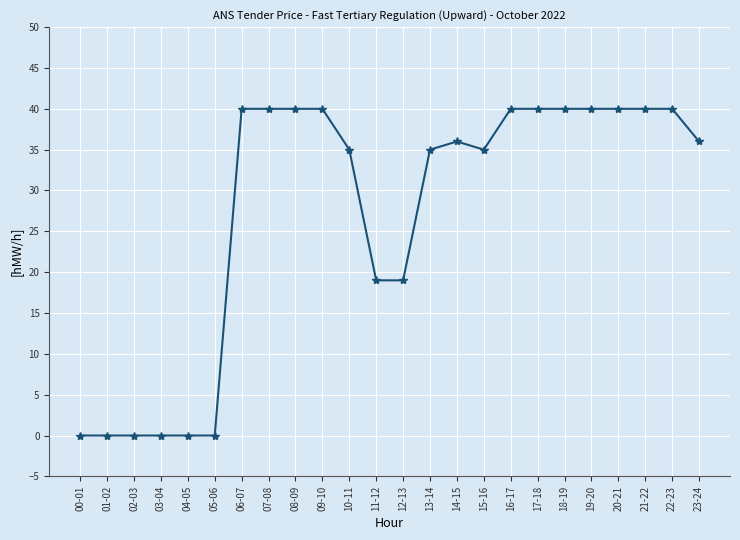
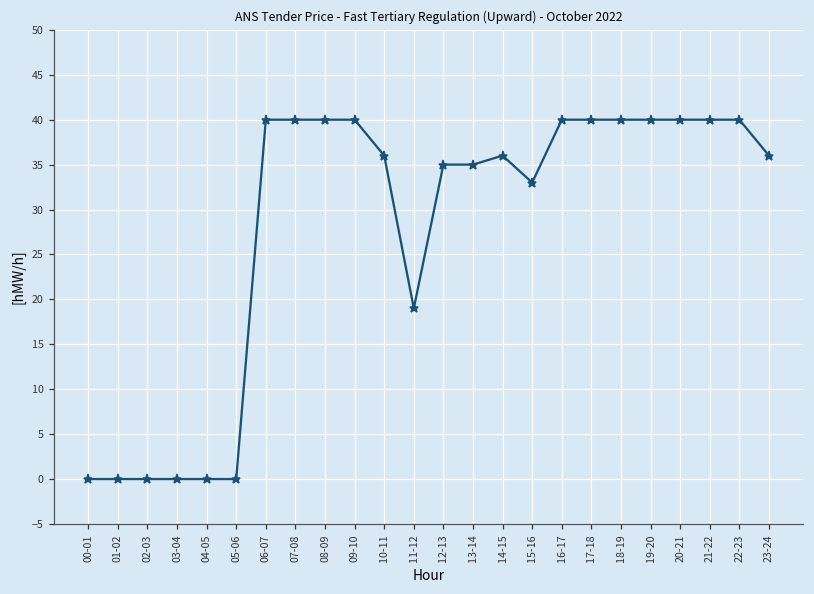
  {
    "00-01": 0,
    "01-02": 0,
    "02-03": 0,
    "03-04": 0,
    "04-05": 0,
    "05-06": 0,
    "06-07": 40,
    "07-08": 40,
    "08-09": 40,
    "09-10": 40,
-   "10-11": 35,
+   "10-11": 36,
    "11-12": 19,
-   "12-13": 19,
+   "12-13": 35,
    "13-14": 35,
    "14-15": 36,
-   "15-16": 35,
+   "15-16": 33,
    "16-17": 40,
    "17-18": 40,
    "18-19": 40,
    "19-20": 40,
    "20-21": 40,
    "21-22": 40,
    "22-23": 40,
    "23-24": 36
  }
